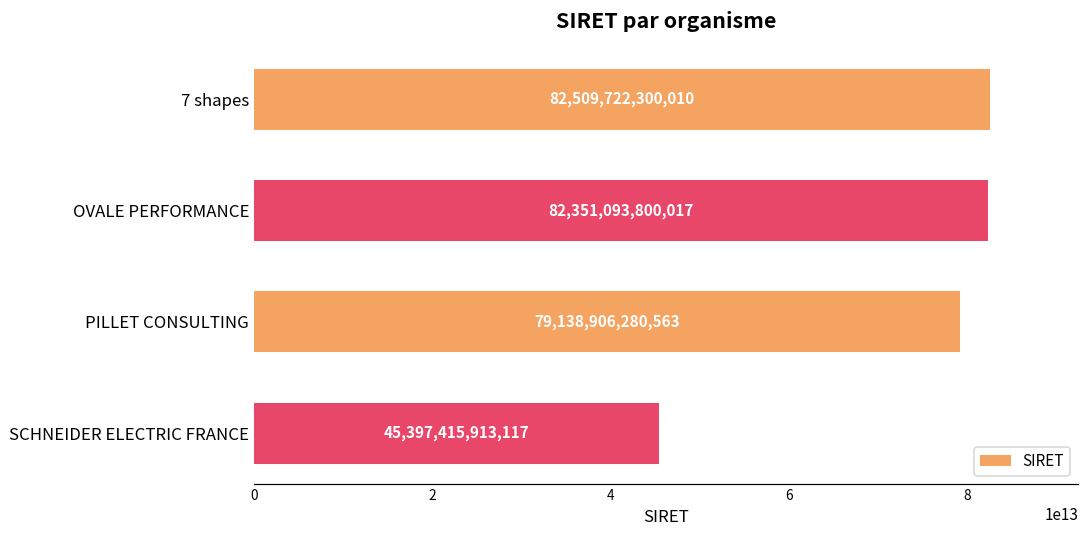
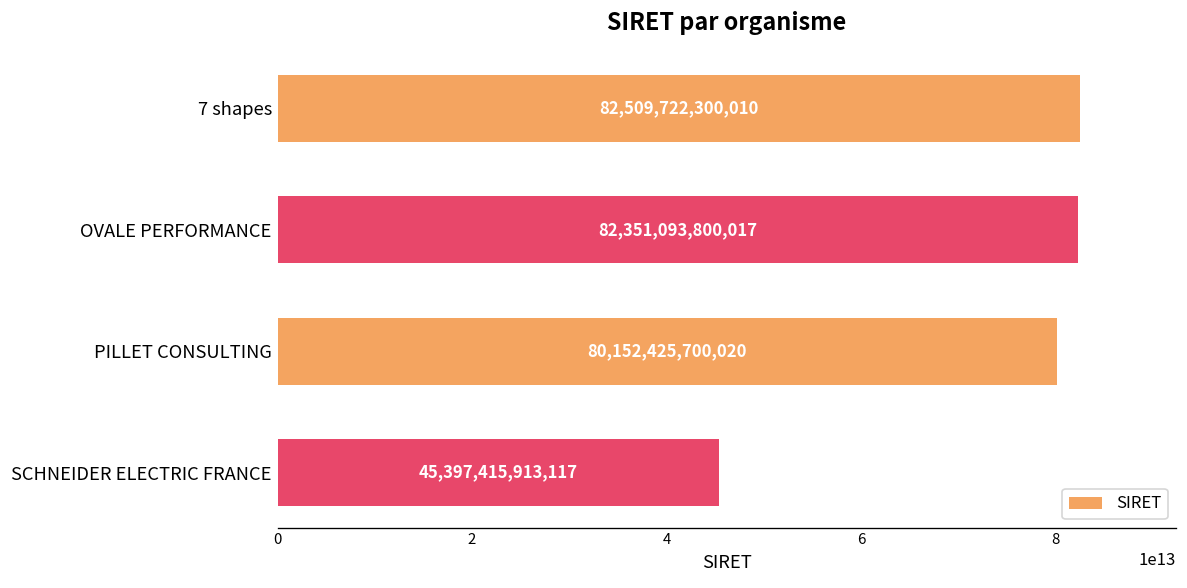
  {
    "7 shapes": "82,509,722,300,010",
    "OVALE PERFORMANCE": "82,351,093,800,017",
-   "PILLET CONSULTING": "79,138,906,280,563",
+   "PILLET CONSULTING": "80,152,425,700,020",
    "SCHNEIDER ELECTRIC FRANCE": "45,397,415,913,117"
  }
